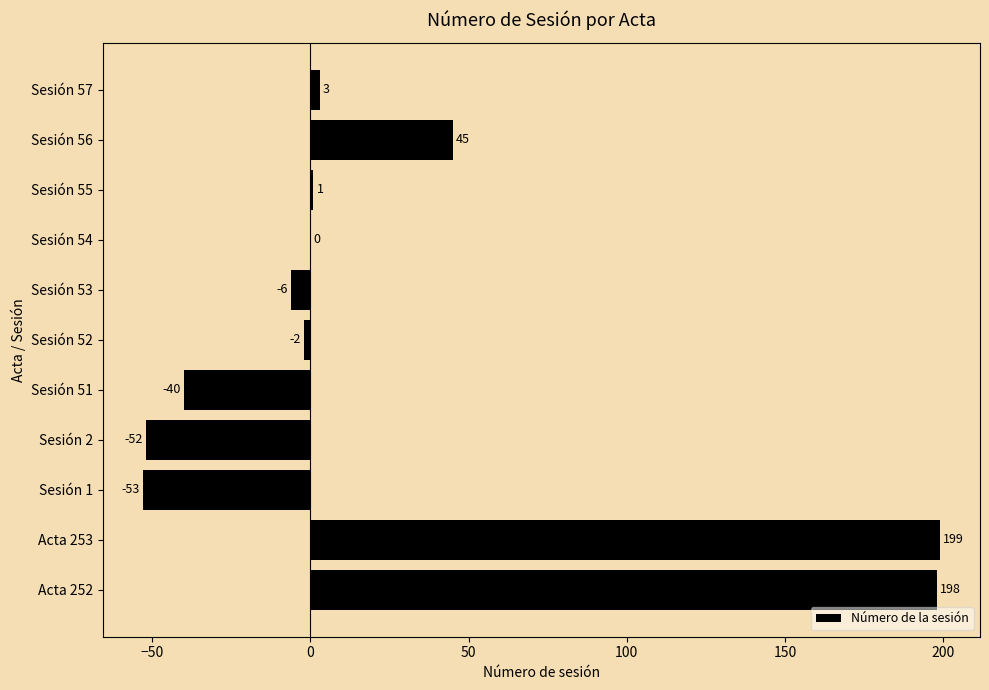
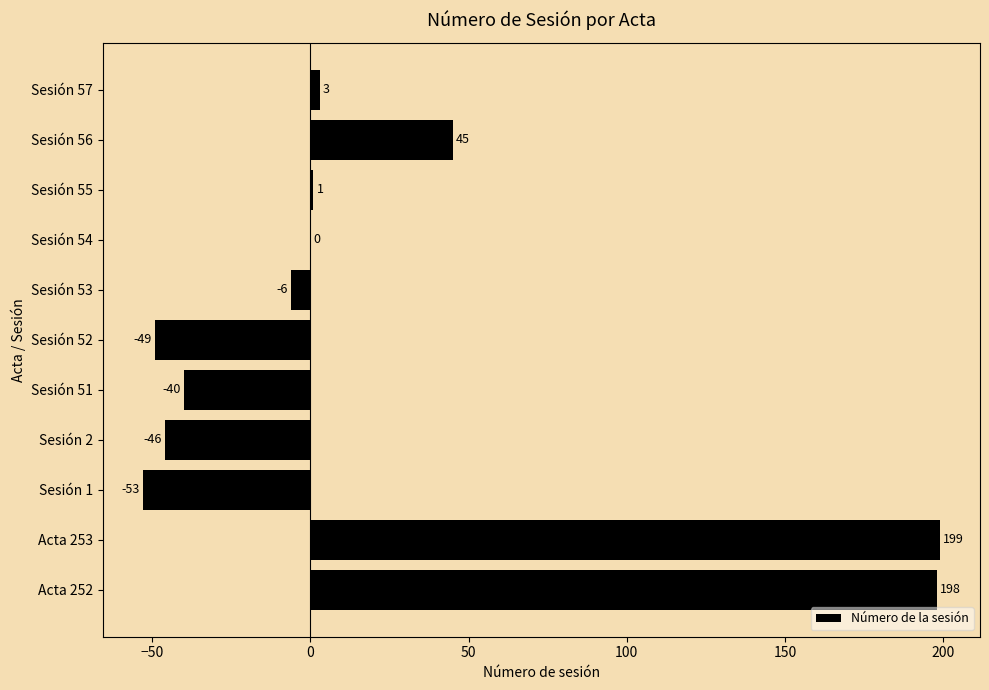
  {
    "Sesión 57": 3,
    "Sesión 56": 45,
    "Sesión 55": 1,
    "Sesión 54": 0,
    "Sesión 53": -6,
-   "Sesión 52": -2,
+   "Sesión 52": -49,
    "Sesión 51": -40,
-   "Sesión 2": -52,
+   "Sesión 2": -46,
    "Sesión 1": -53,
    "Acta 253": 199,
    "Acta 252": 198
  }
